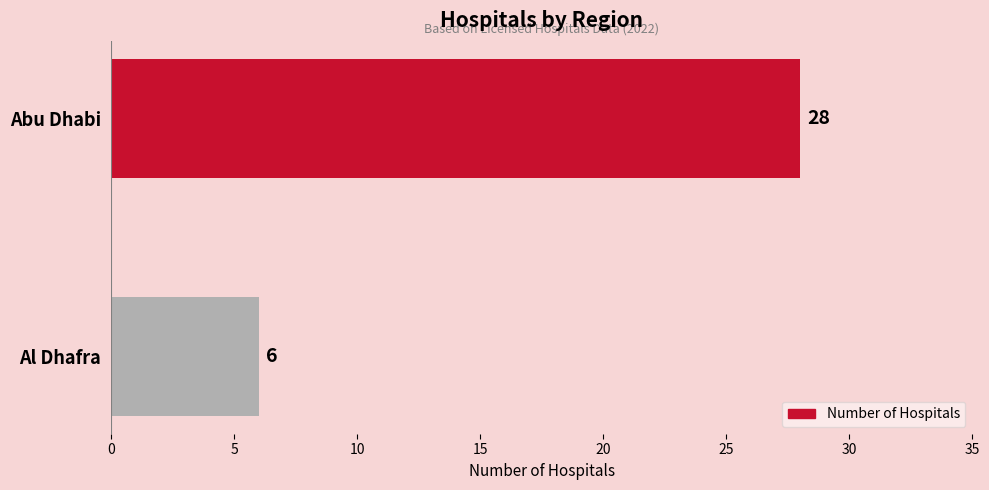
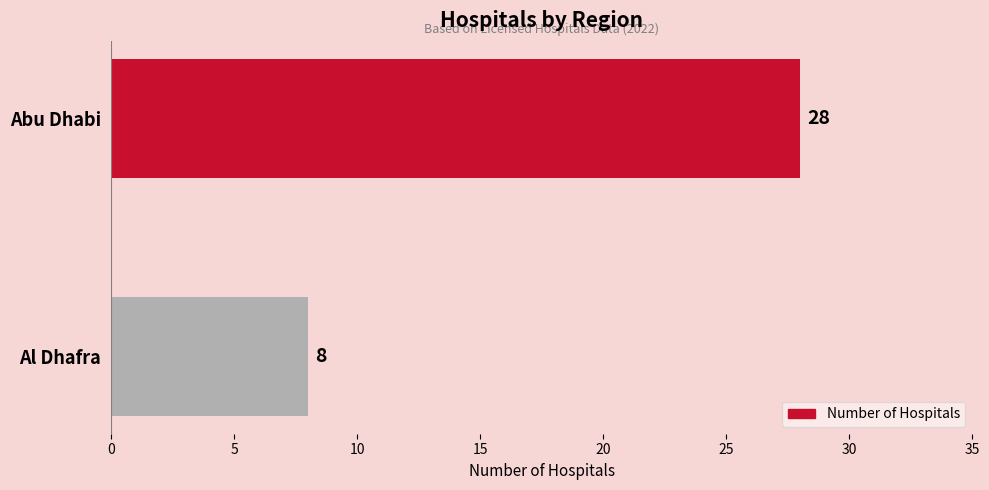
  {
    "Abu Dhabi": 28,
-   "Al Dhafra": 6
+   "Al Dhafra": 8
  }
